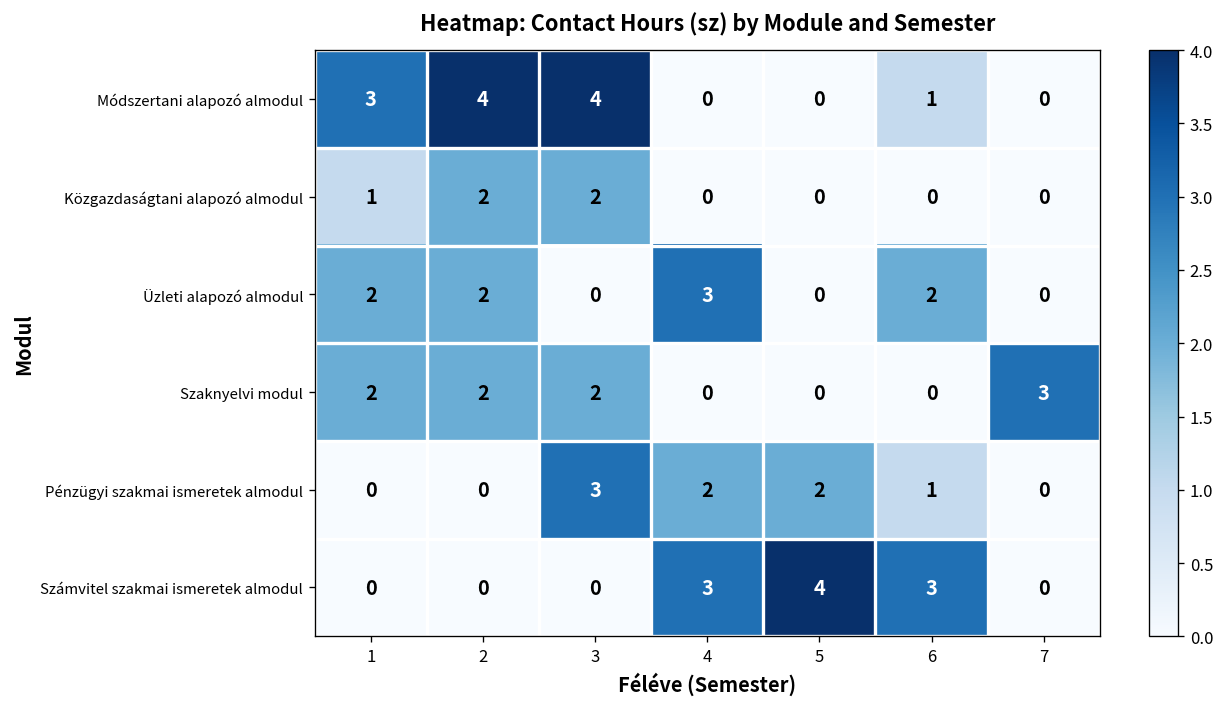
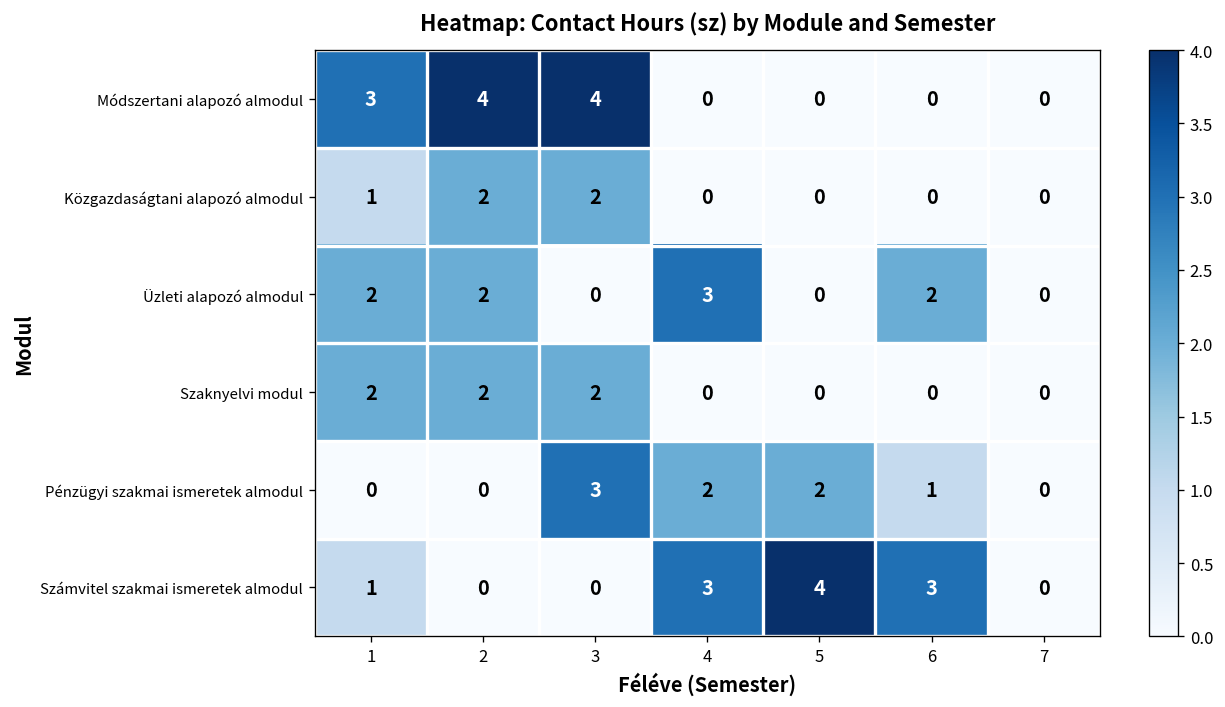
  {
    "Módszertani alapozó almodul": {
      "1": 3,
      "2": 4,
      "3": 4,
      "4": 0,
      "5": 0,
-     "6": 1,
+     "6": 0,
      "7": 0
    },
    "Közgazdaságtani alapozó almodul": {
      "1": 1,
      "2": 2,
      "3": 2,
      "4": 0,
      "5": 0,
      "6": 0,
      "7": 0
    },
    "Üzleti alapozó almodul": {
      "1": 2,
      "2": 2,
      "3": 0,
      "4": 3,
      "5": 0,
      "6": 2,
      "7": 0
    },
    "Szaknyelvi modul": {
      "1": 2,
      "2": 2,
      "3": 2,
      "4": 0,
      "5": 0,
      "6": 0,
-     "7": 3
+     "7": 0
    },
    "Pénzügyi szakmai ismeretek almodul": {
      "1": 0,
      "2": 0,
      "3": 3,
      "4": 2,
      "5": 2,
      "6": 1,
      "7": 0
    },
    "Számvitel szakmai ismeretek almodul": {
-     "1": 0,
+     "1": 1,
      "2": 0,
      "3": 0,
      "4": 3,
      "5": 4,
      "6": 3,
      "7": 0
    }
  }
